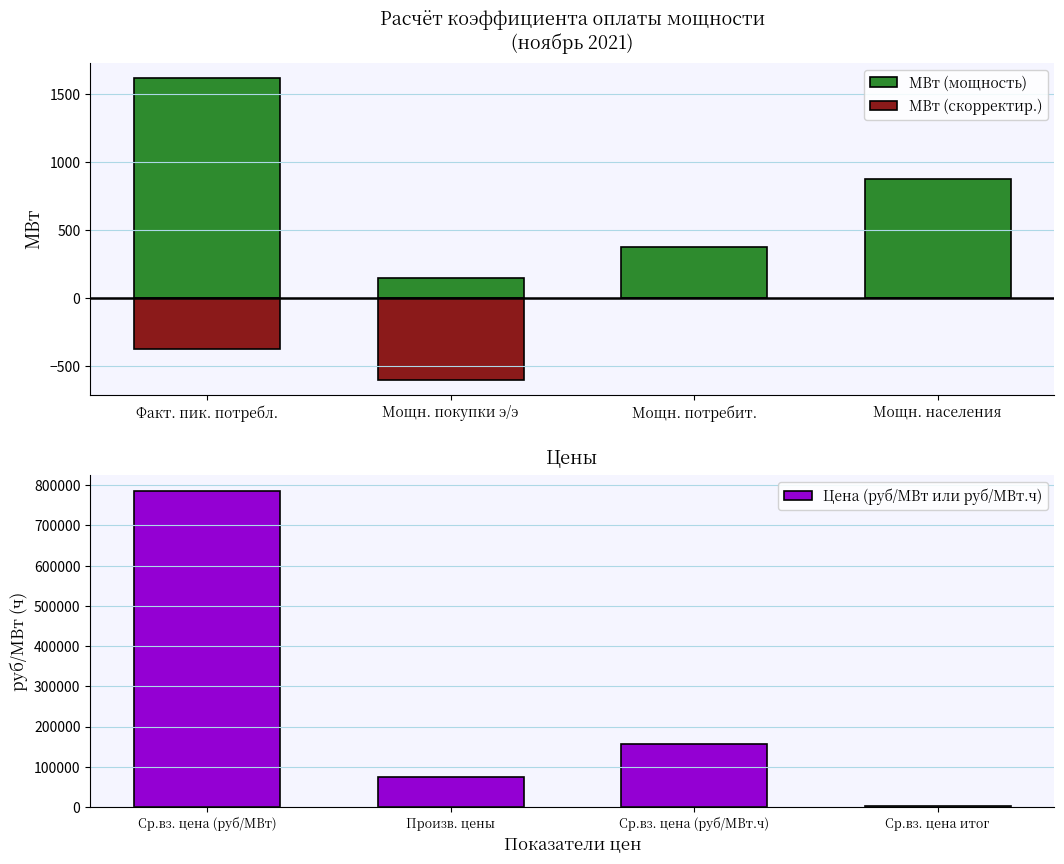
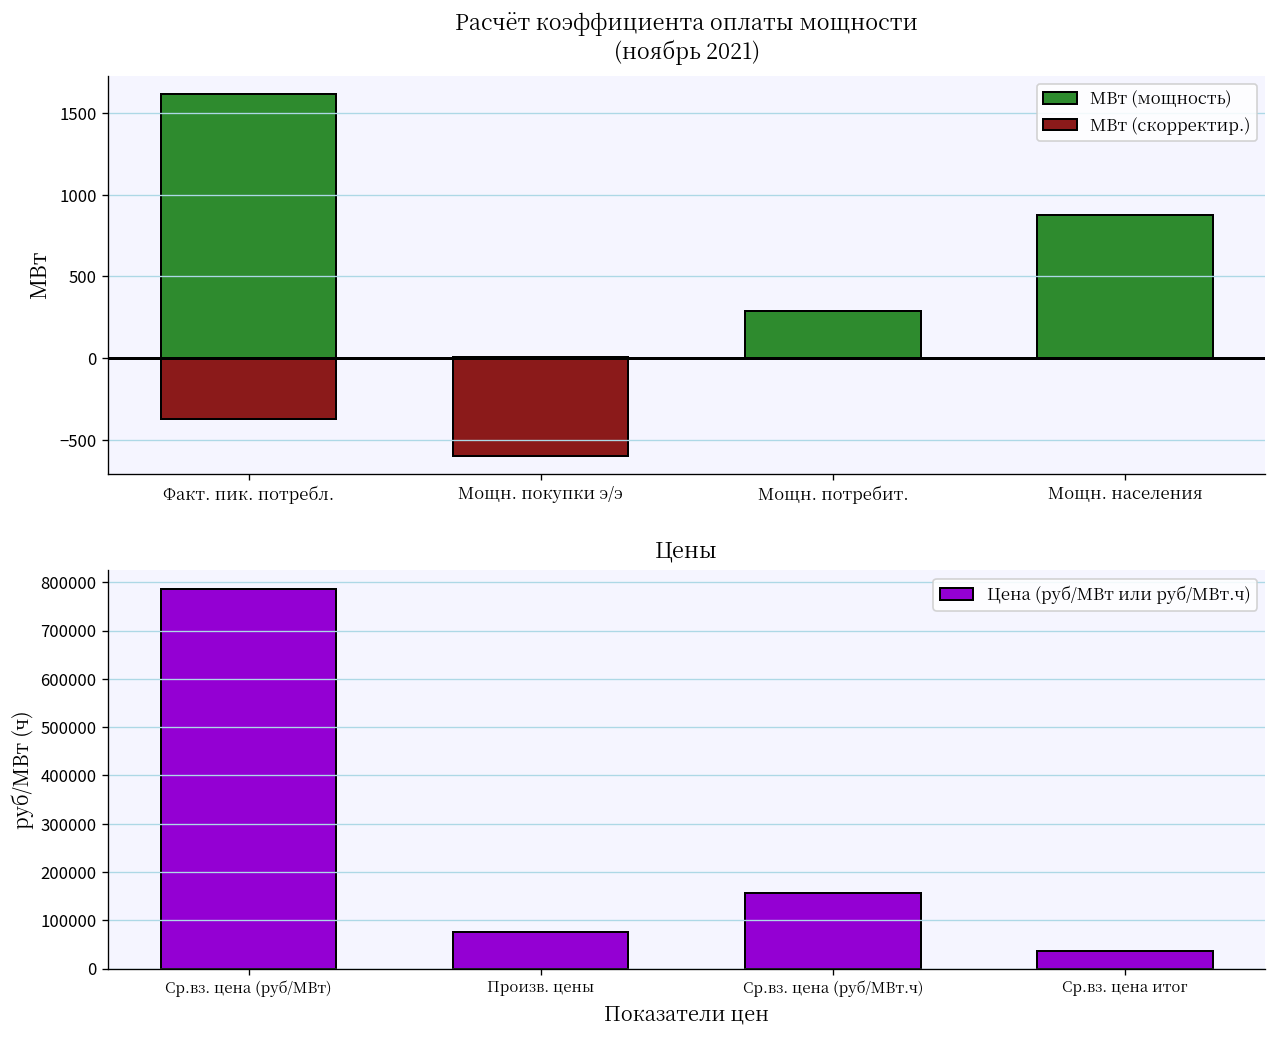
  {
    "Расчёт коэффициента оплаты мощности (ноябрь 2021)": {
      "МВт (мощность)": {
        "Факт. пик. потребл.": 1620,
-       "Мощн. покупки э/э": 150,
-       "Мощн. потребит.": 370,
+       "Мощн. покупки э/э": 10,
+       "Мощн. потребит.": 290,
        "Мощн. населения": 880
      },
      "МВт (скорректир.)": {
        "Факт. пик. потребл.": -370,
        "Мощн. покупки э/э": -600,
        "Мощн. потребит.": 0,
        "Мощн. населения": 0
      }
    },
    "Цены": {
      "Ср.вз. цена (руб/МВт)": 790000,
      "Произв. цены": 70000,
      "Ср.вз. цена (руб/МВт.ч)": 160000,
-     "Ср.вз. цена итог": 0
+     "Ср.вз. цена итог": 40000
    }
  }
